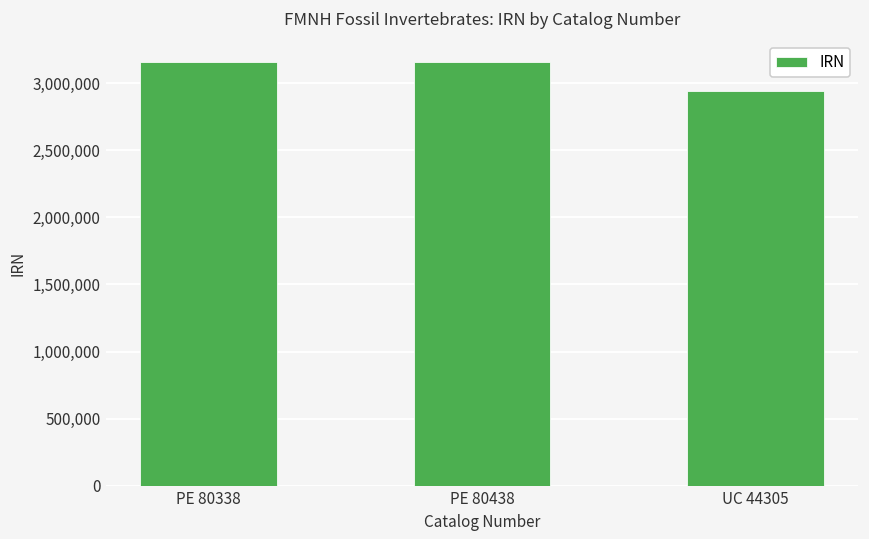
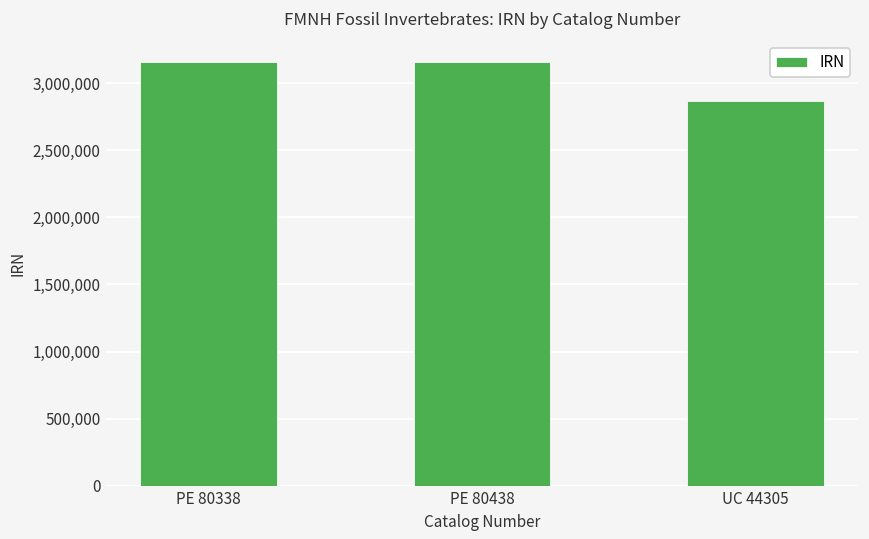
  {
    "PE 80338": "3,160,000",
    "PE 80438": "3,160,000",
-   "UC 44305": "2,940,000"
+   "UC 44305": "2,870,000"
  }
